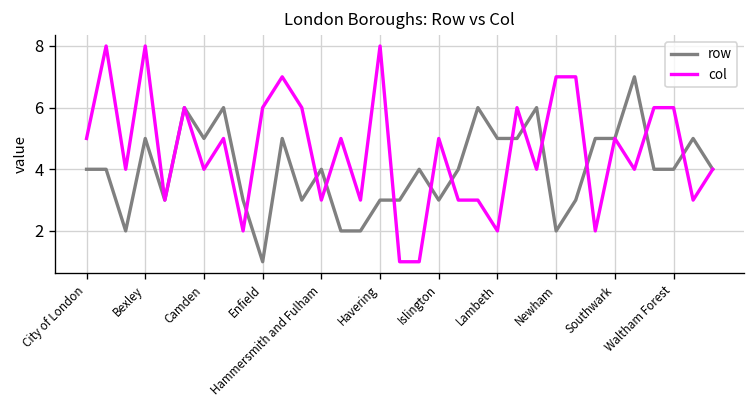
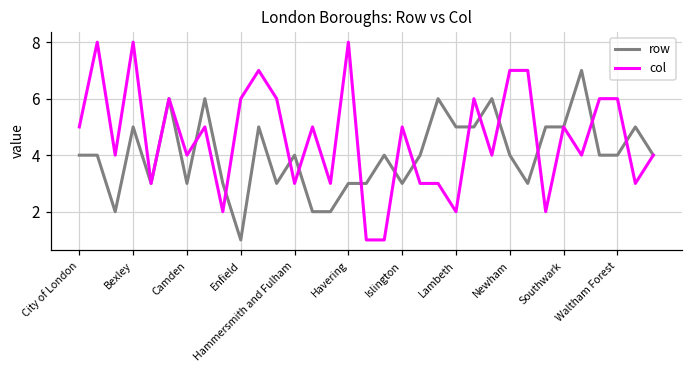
  {
    "row": {
      "City of London": 4,
      "Bexley": 5,
-     "Camden": 5,
+     "Camden": 3,
      "Enfield": 1,
      "Hammersmith and Fulham": 4,
      "Havering": 3,
      "Islington": 3,
      "Lambeth": 5,
-     "Newham": 2,
+     "Newham": 4,
      "Waltham Forest": 4
    },
    "col": {
      "City of London": 5,
      "Bexley": 8,
      "Camden": 4,
      "Enfield": 6,
      "Hammersmith and Fulham": 3,
      "Havering": 8,
      "Islington": 5,
      "Lambeth": 2,
      "Newham": 7,
      "Waltham Forest": 6
    }
  }
